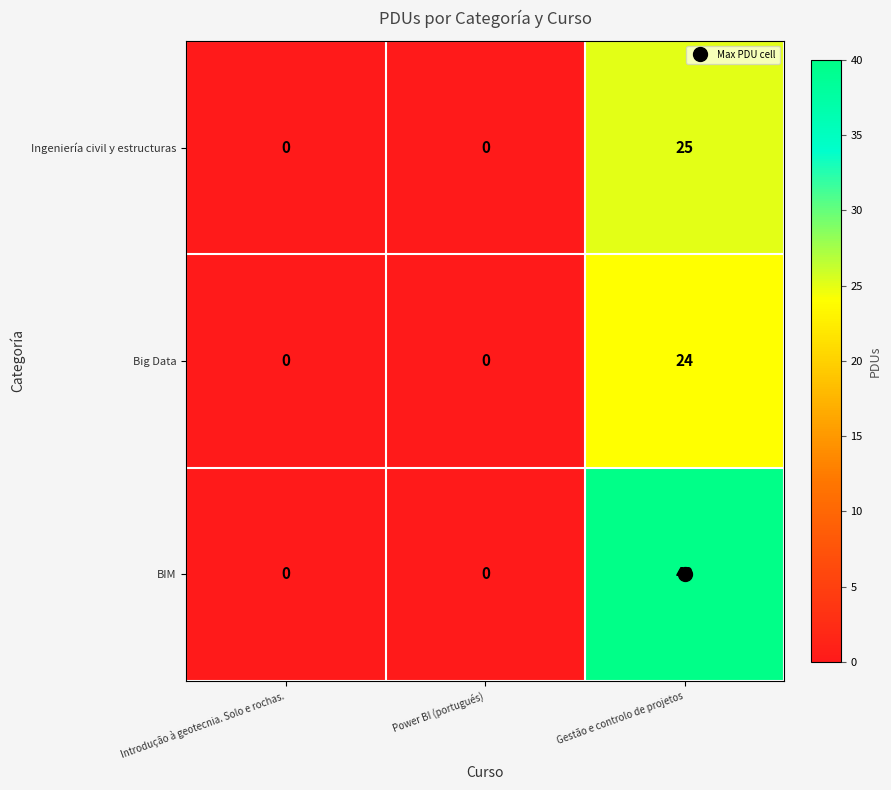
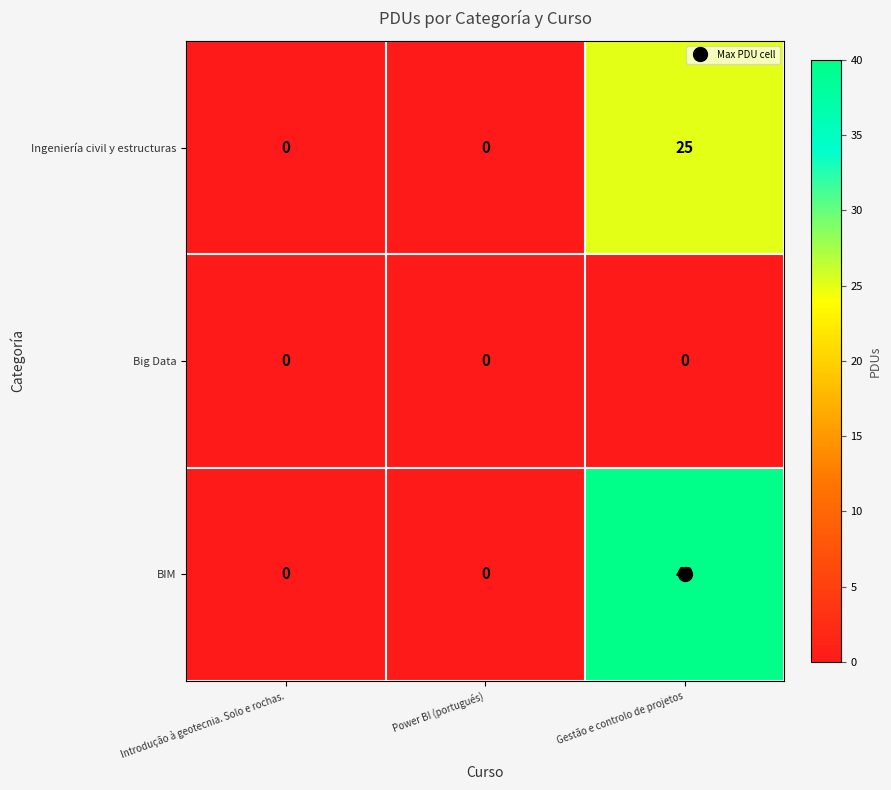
  {
    "Ingeniería civil y estructuras": {
      "Introdução à geotecnia. Solo e rochas.": 0,
      "Power BI (portugués)": 0,
      "Gestão e controlo de projetos": 25
    },
    "Big Data": {
      "Introdução à geotecnia. Solo e rochas.": 0,
      "Power BI (portugués)": 0,
-     "Gestão e controlo de projetos": 24
+     "Gestão e controlo de projetos": 0
    },
    "BIM": {
      "Introdução à geotecnia. Solo e rochas.": 0,
      "Power BI (portugués)": 0
    }
  }
